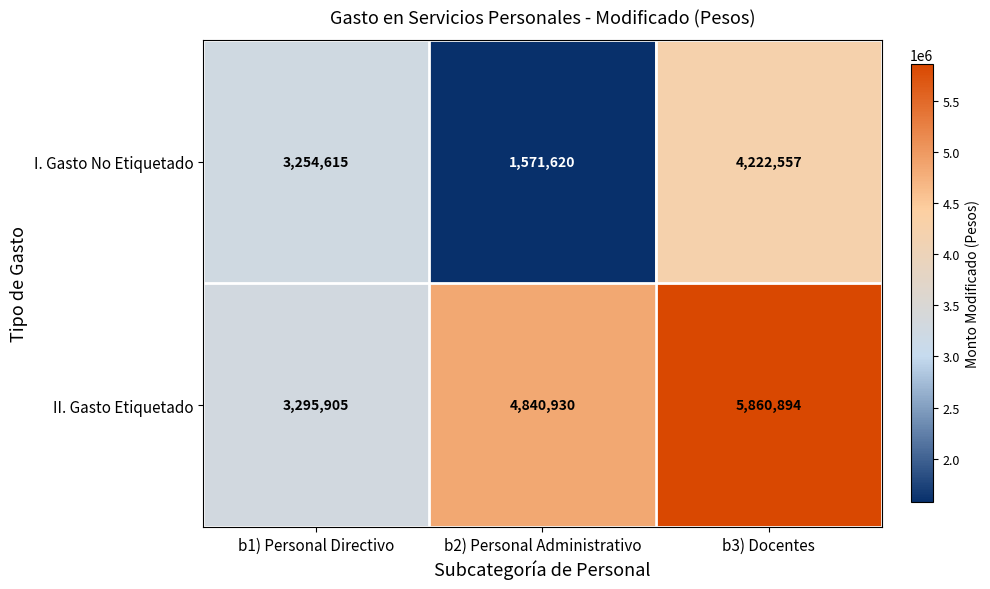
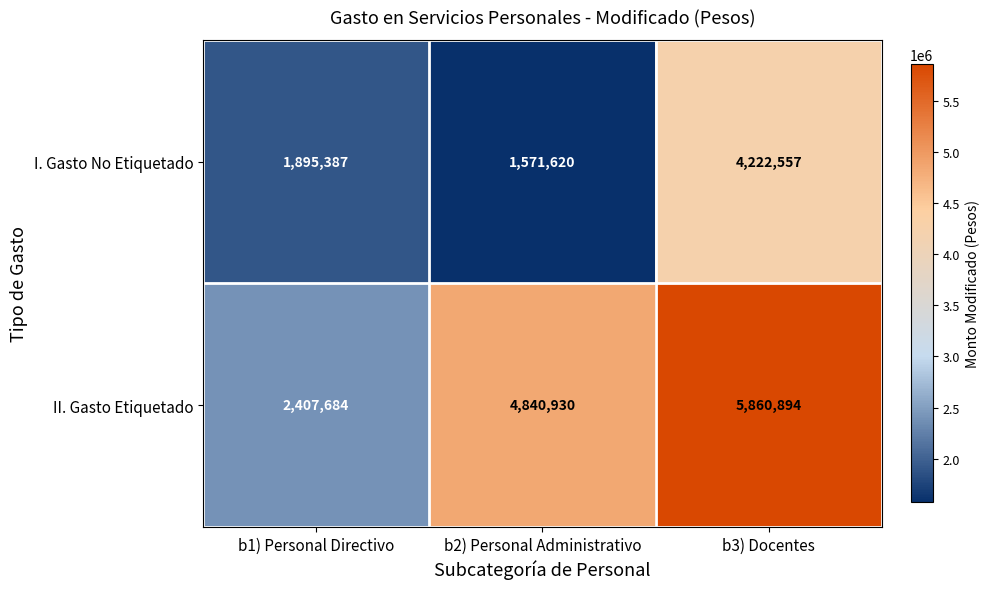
  {
    "I. Gasto No Etiquetado": {
-     "b1) Personal Directivo": "3,254,615",
+     "b1) Personal Directivo": "1,895,387",
      "b2) Personal Administrativo": "1,571,620",
      "b3) Docentes": "4,222,557"
    },
    "II. Gasto Etiquetado": {
-     "b1) Personal Directivo": "3,295,905",
+     "b1) Personal Directivo": "2,407,684",
      "b2) Personal Administrativo": "4,840,930",
      "b3) Docentes": "5,860,894"
    }
  }
